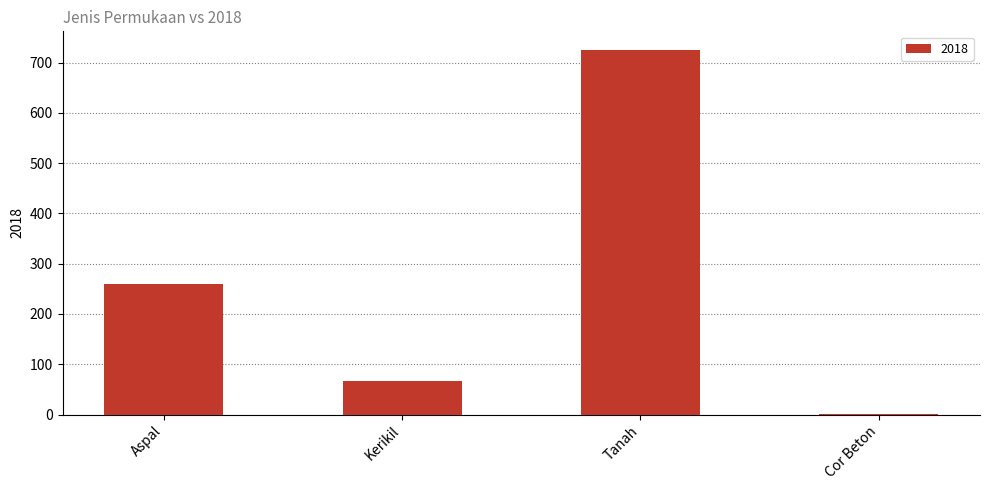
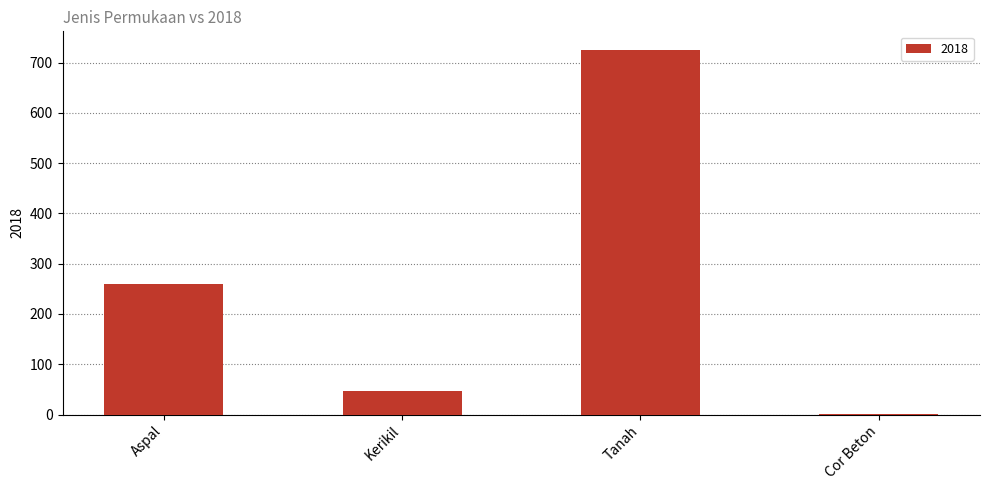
  {
    "Aspal": 260,
-   "Kerikil": 70,
+   "Kerikil": 50,
    "Tanah": 730
  }
